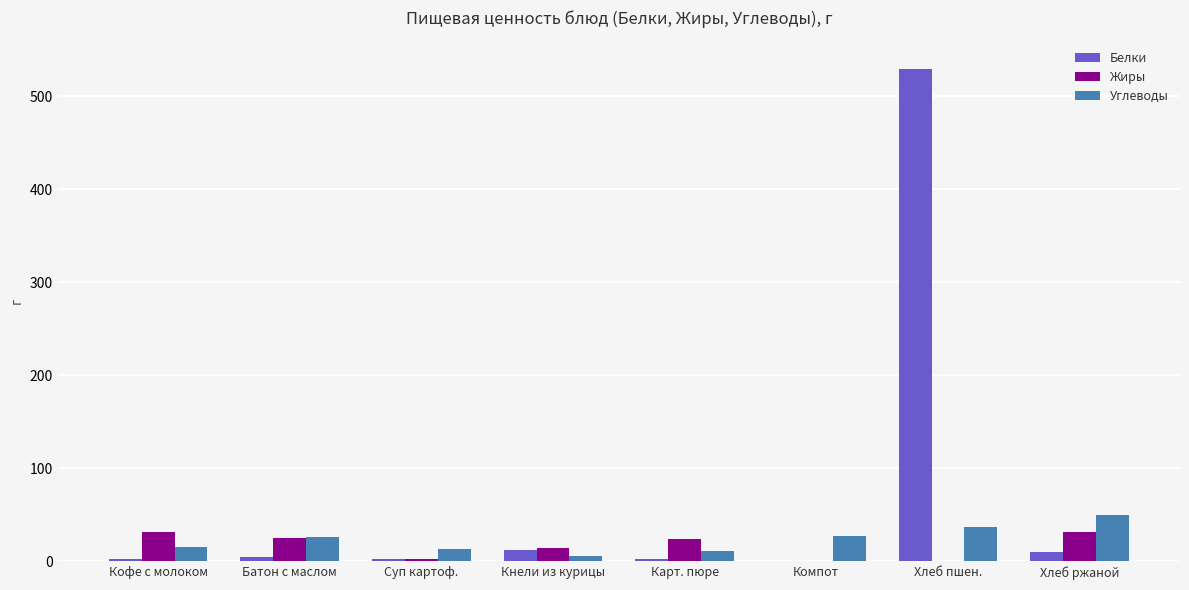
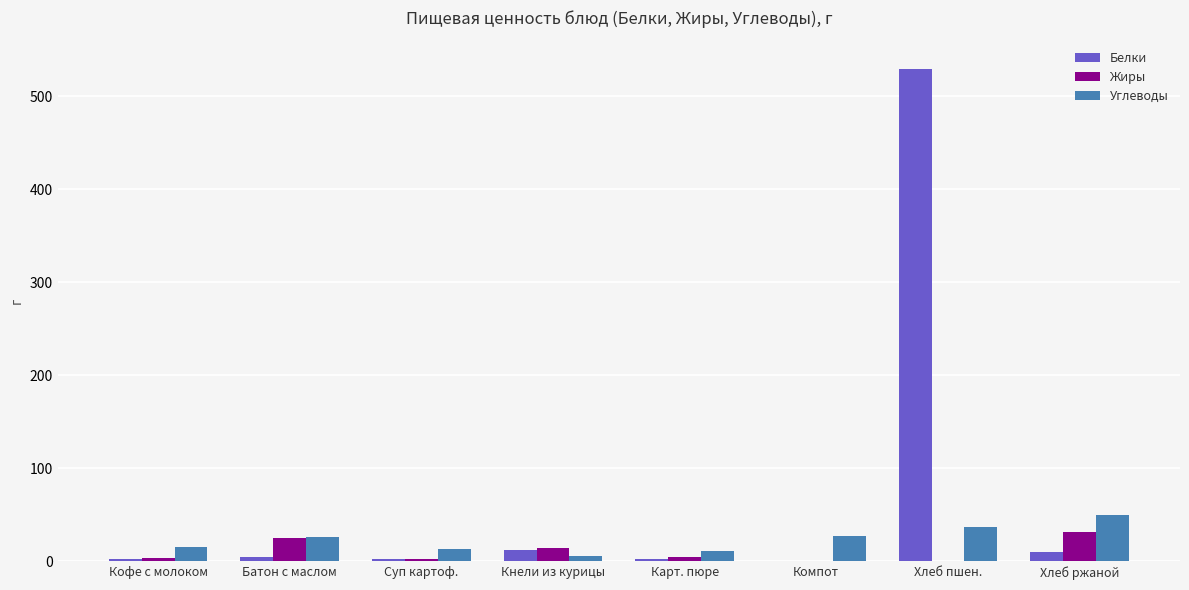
  {
    "Жиры": {
-     "Кофе с молоком": 30,
+     "Кофе с молоком": 0,
      "Батон с маслом": 30,
      "Кнели из курицы": 10,
-     "Карт. пюре": 20,
+     "Карт. пюре": 0,
      "Компот": 0,
      "Хлеб ржаной": 30
    }
  }
